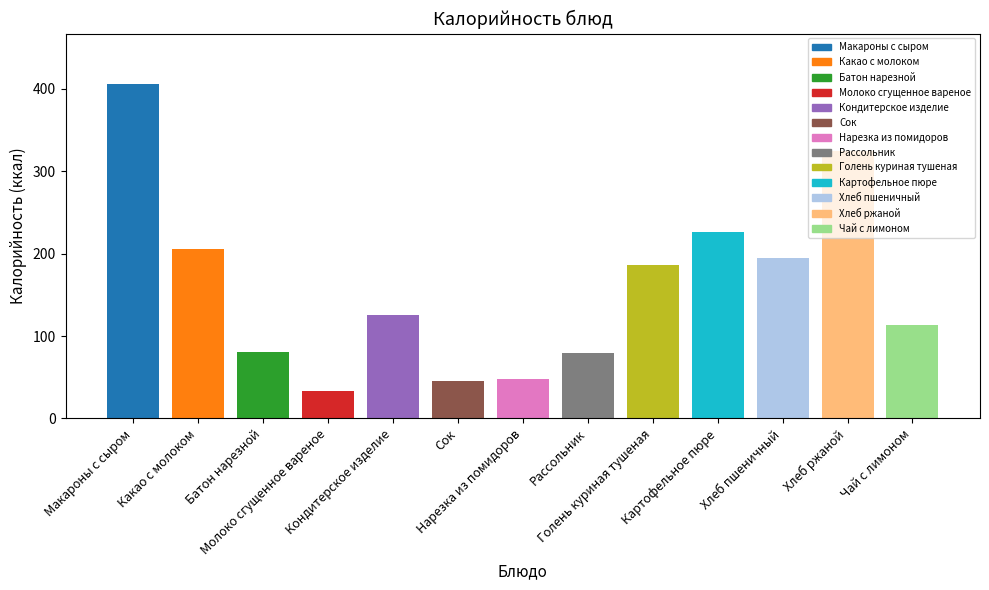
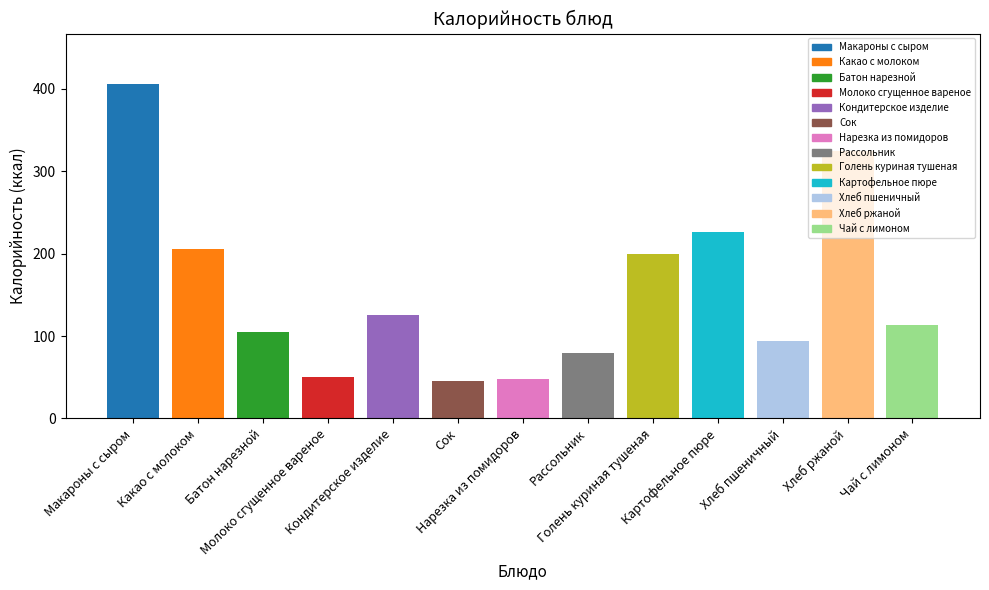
  {
    "Макароны с сыром": 410,
    "Какао с молоком": 210,
-   "Батон нарезной": 80,
-   "Молоко сгущенное вареное": 30,
+   "Батон нарезной": 110,
+   "Молоко сгущенное вареное": 50,
    "Кондитерское изделие": 130,
    "Сок": 50,
    "Нарезка из помидоров": 50,
    "Рассольник": 80,
-   "Голень куриная тушеная": 190,
+   "Голень куриная тушеная": 200,
    "Картофельное пюре": 230,
-   "Хлеб пшеничный": 200,
+   "Хлеб пшеничный": 90,
    "Чай с лимоном": 110
  }
